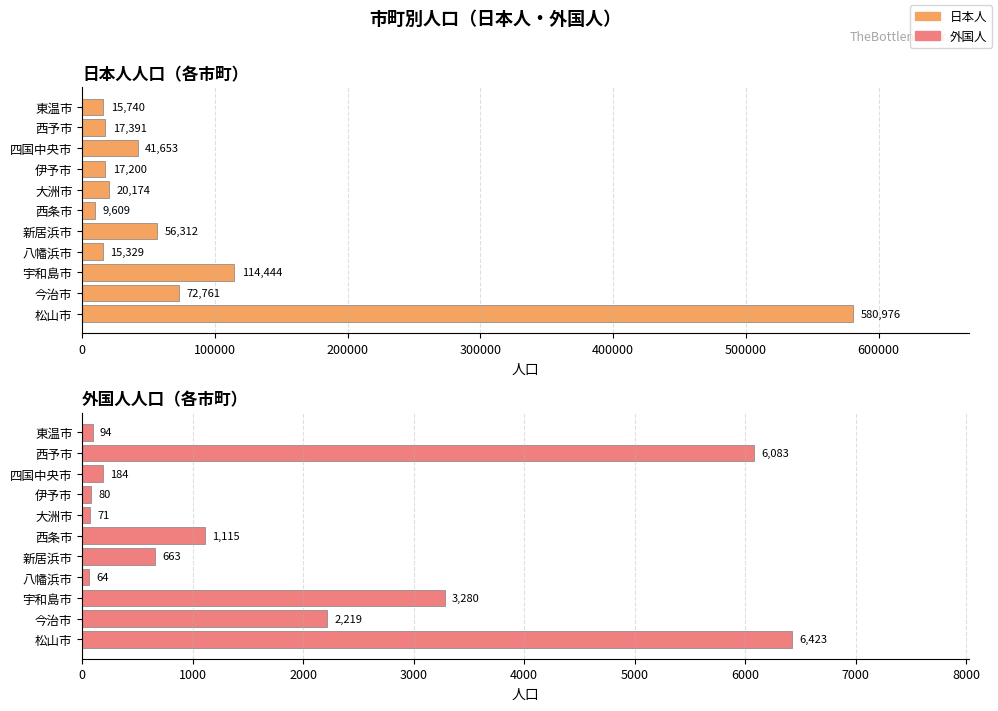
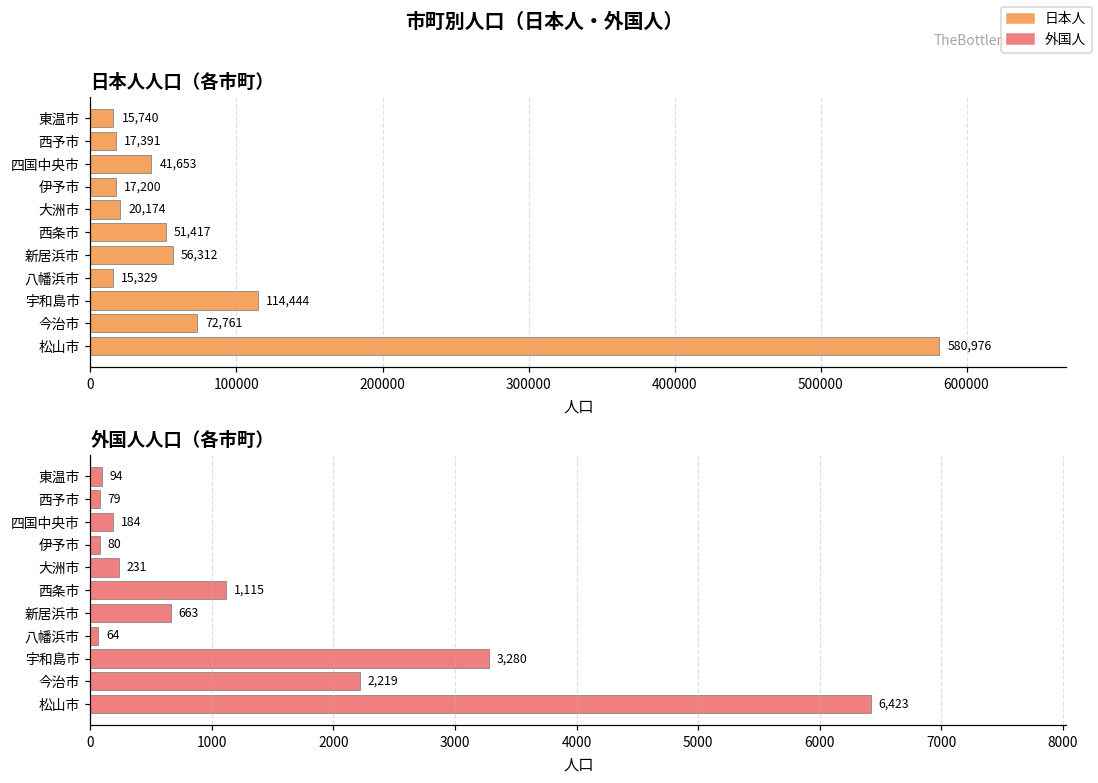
  {
    "日本人人口（各市町）": {
      "東温市": "15,740",
      "西予市": "17,391",
      "四国中央市": "41,653",
      "伊予市": "17,200",
      "大洲市": "20,174",
-     "西条市": "9,609",
+     "西条市": "51,417",
      "新居浜市": "56,312",
      "八幡浜市": "15,329",
      "宇和島市": "114,444",
      "今治市": "72,761",
      "松山市": "580,976"
    },
    "外国人人口（各市町）": {
      "東温市": "94",
-     "西予市": "6,083",
+     "西予市": "79",
      "四国中央市": "184",
      "伊予市": "80",
-     "大洲市": "71",
+     "大洲市": "231",
      "西条市": "1,115",
      "新居浜市": "663",
      "八幡浜市": "64",
      "宇和島市": "3,280",
      "今治市": "2,219",
      "松山市": "6,423"
    }
  }
